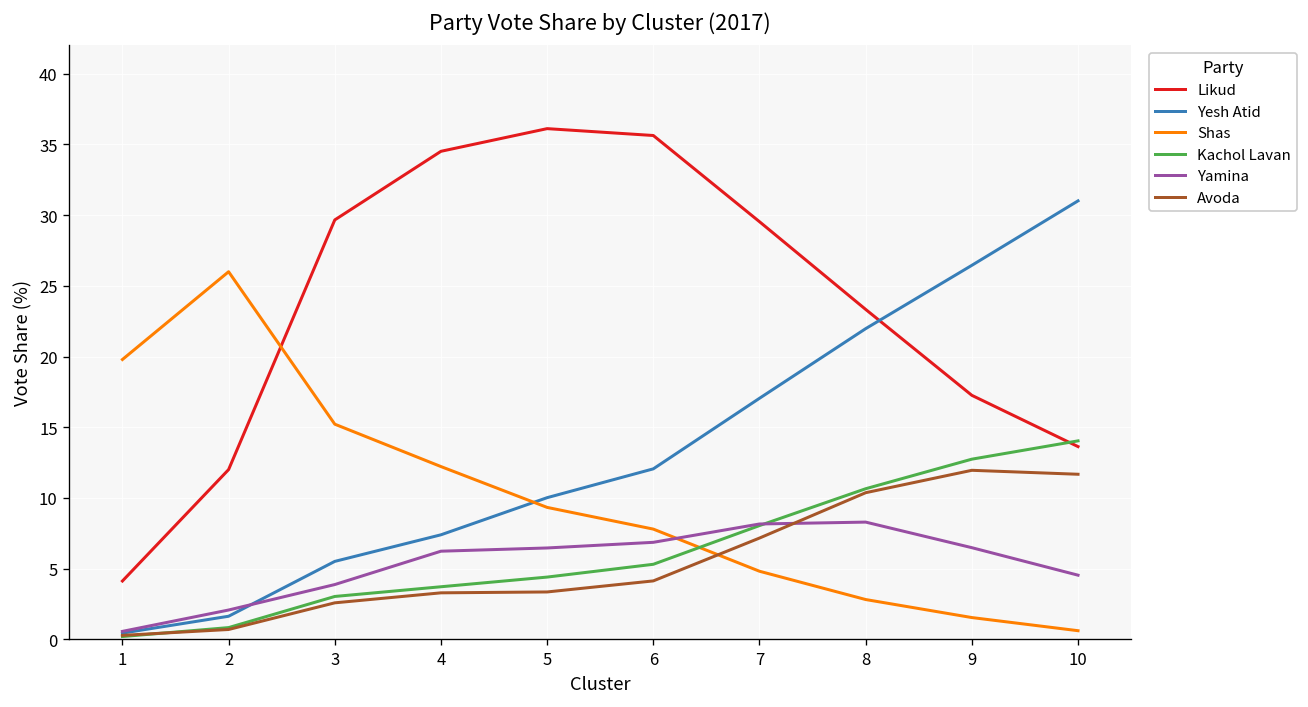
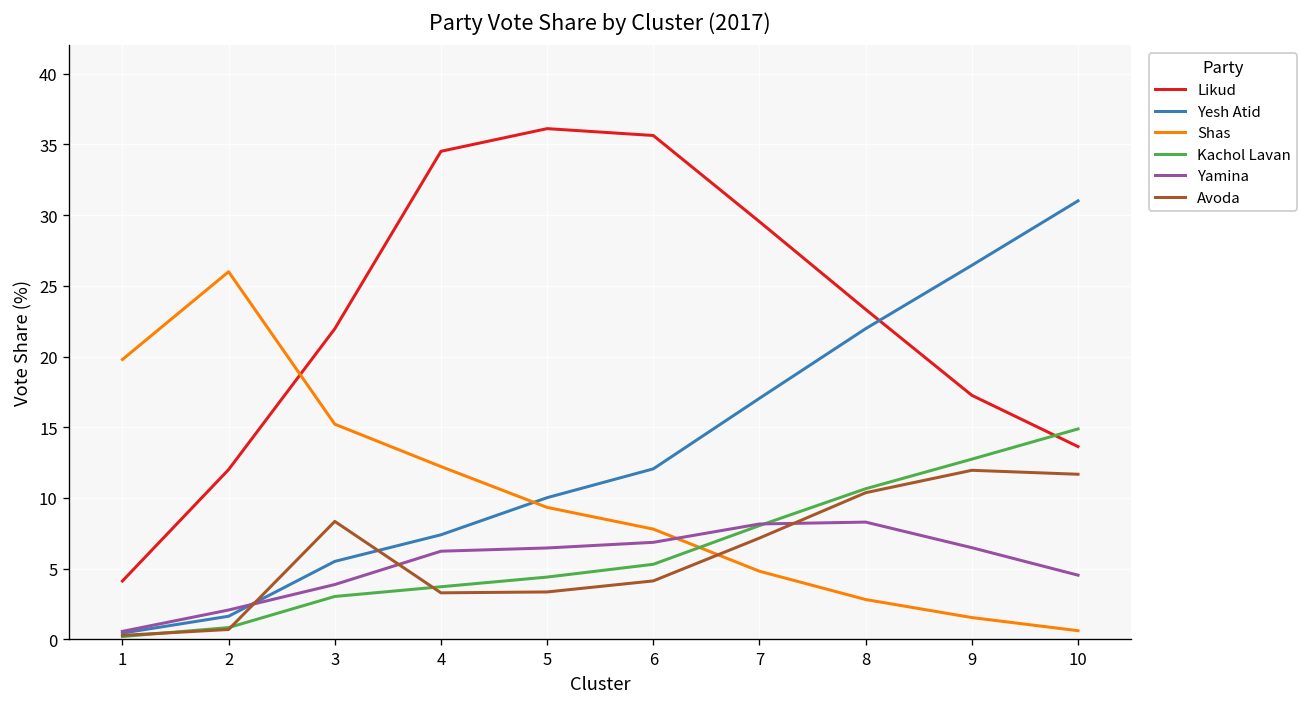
  {
    "Likud": {
      "1": 4.1,
      "2": 12.0,
-     "3": 29.7,
+     "3": 22.0,
      "4": 34.5,
      "5": 36.1,
      "6": 35.6,
      "7": 29.5,
      "8": 23.3,
      "9": 17.3,
      "10": 13.6
    },
    "Yesh Atid": {
      "2": 1.6,
      "3": 5.5,
      "4": 7.4,
      "5": 10.0,
      "6": 12.1,
      "7": 17.0,
      "8": 22.0,
      "9": 26.4,
      "10": 31.0
    },
    "Shas": {
      "1": 19.8,
      "2": 26.0,
      "3": 15.2,
      "4": 12.2,
      "5": 9.3,
      "6": 7.8,
      "7": 4.8,
      "8": 2.8,
      "9": 1.5,
      "10": 0.6
    },
    "Kachol Lavan": {
      "3": 3.0,
      "4": 3.7,
      "5": 4.4,
      "6": 5.3,
      "8": 10.7,
      "9": 12.7,
-     "10": 14.0
+     "10": 14.9
    },
    "Yamina": {
      "2": 2.1,
      "3": 3.9,
      "4": 6.2,
      "5": 6.5,
      "6": 6.9,
      "8": 8.3,
      "9": 6.5,
      "10": 4.5
    },
    "Avoda": {
-     "3": 2.6,
+     "3": 8.3,
      "4": 3.3,
      "5": 3.4,
      "6": 4.1,
      "7": 7.2,
      "8": 10.4,
      "9": 12.0,
      "10": 11.7
    }
  }
